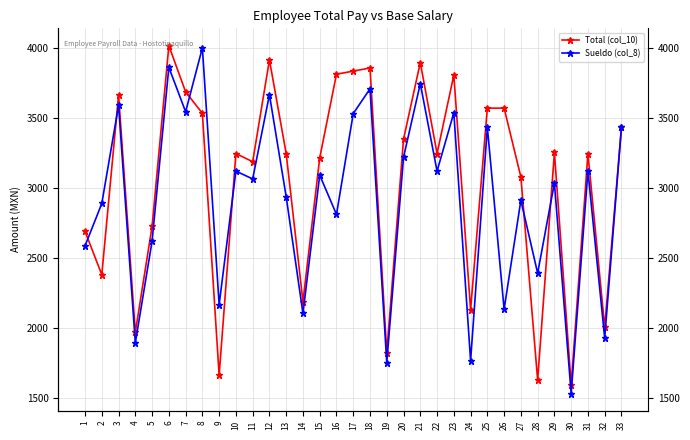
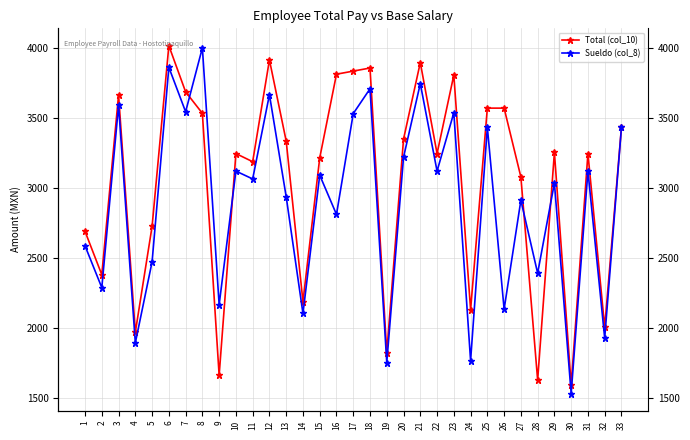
  {
    "Total (col_10)": {
      "1": 2690,
      "2": 2380,
      "3": 3660,
      "4": 1970,
      "5": 2730,
      "6": 4010,
      "7": 3690,
      "8": 3530,
      "9": 1660,
      "10": 3250,
      "11": 3190,
      "12": 3910,
-     "13": 3250,
+     "13": 3330,
      "14": 2190,
      "15": 3210,
      "16": 3810,
      "17": 3830,
      "18": 3860,
      "19": 1830,
      "20": 3350,
      "21": 3890,
      "22": 3250,
      "23": 3810,
      "24": 2130,
      "25": 3570,
      "26": 3570,
      "27": 3080,
      "28": 1630,
      "29": 3250,
      "30": 1600,
      "31": 3250,
      "32": 2010
    },
    "Sueldo (col_8)": {
      "1": 2590,
-     "2": 2890,
+     "2": 2290,
      "3": 3590,
      "4": 1900,
-     "5": 2620,
+     "5": 2470,
      "6": 3860,
      "7": 3540,
      "8": 4000,
      "9": 2170,
      "10": 3120,
      "11": 3060,
      "12": 3670,
      "13": 2940,
      "14": 2110,
      "15": 3090,
      "16": 2810,
      "17": 3530,
      "18": 3710,
      "19": 1760,
      "20": 3220,
      "21": 3740,
      "22": 3120,
      "23": 3540,
      "24": 1770,
      "25": 3430,
      "26": 2140,
      "27": 2910,
      "28": 2390,
      "29": 3040,
      "30": 1530,
      "31": 3120,
      "32": 1930
    }
  }
